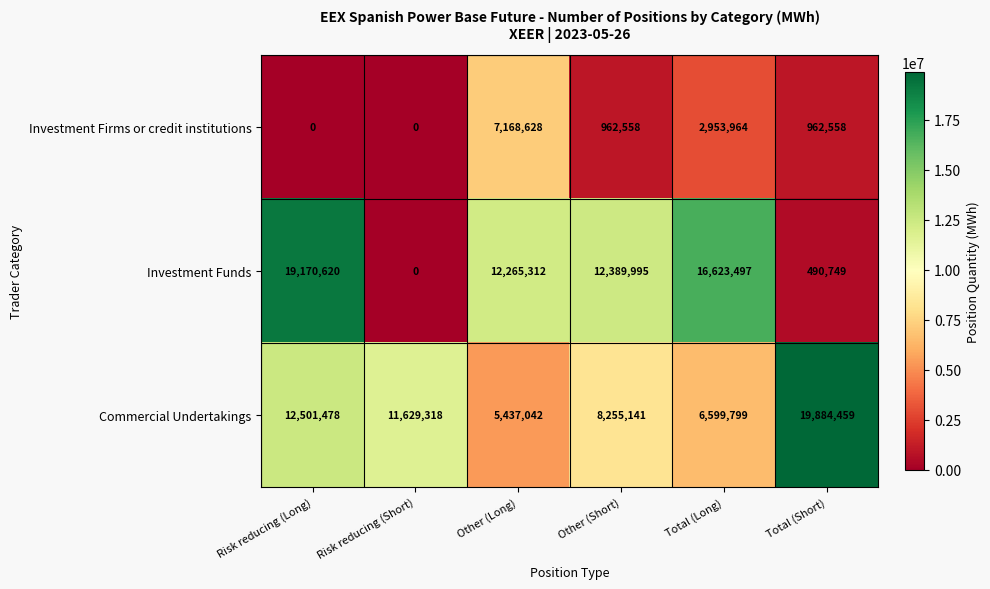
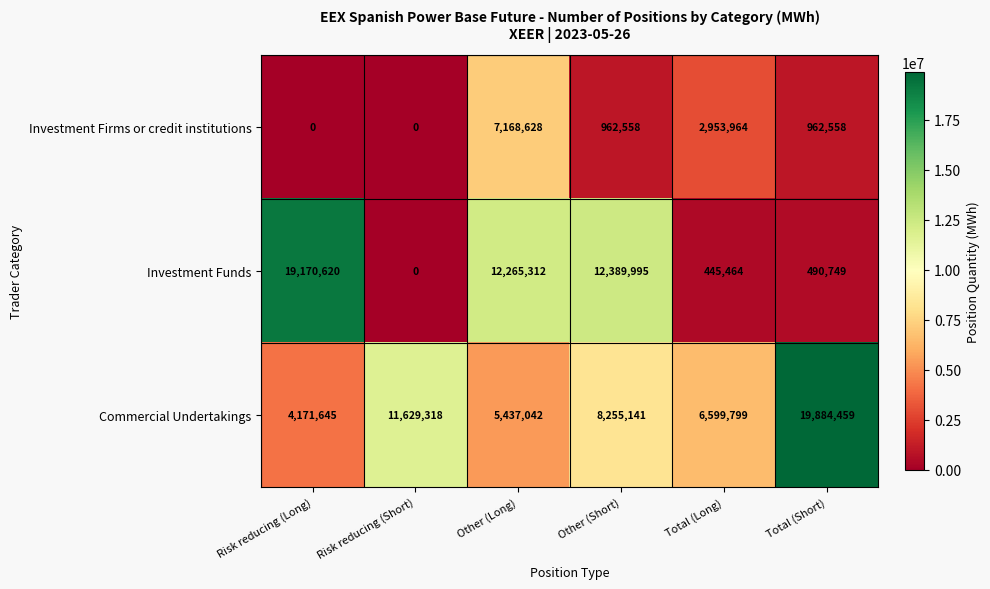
  {
    "Investment Firms or credit institutions": {
      "Risk reducing (Long)": "0",
      "Risk reducing (Short)": "0",
      "Other (Long)": "7,168,628",
      "Other (Short)": "962,558",
      "Total (Long)": "2,953,964",
      "Total (Short)": "962,558"
    },
    "Investment Funds": {
      "Risk reducing (Long)": "19,170,620",
      "Risk reducing (Short)": "0",
      "Other (Long)": "12,265,312",
      "Other (Short)": "12,389,995",
-     "Total (Long)": "16,623,497",
+     "Total (Long)": "445,464",
      "Total (Short)": "490,749"
    },
    "Commercial Undertakings": {
-     "Risk reducing (Long)": "12,501,478",
+     "Risk reducing (Long)": "4,171,645",
      "Risk reducing (Short)": "11,629,318",
      "Other (Long)": "5,437,042",
      "Other (Short)": "8,255,141",
      "Total (Long)": "6,599,799",
      "Total (Short)": "19,884,459"
    }
  }
